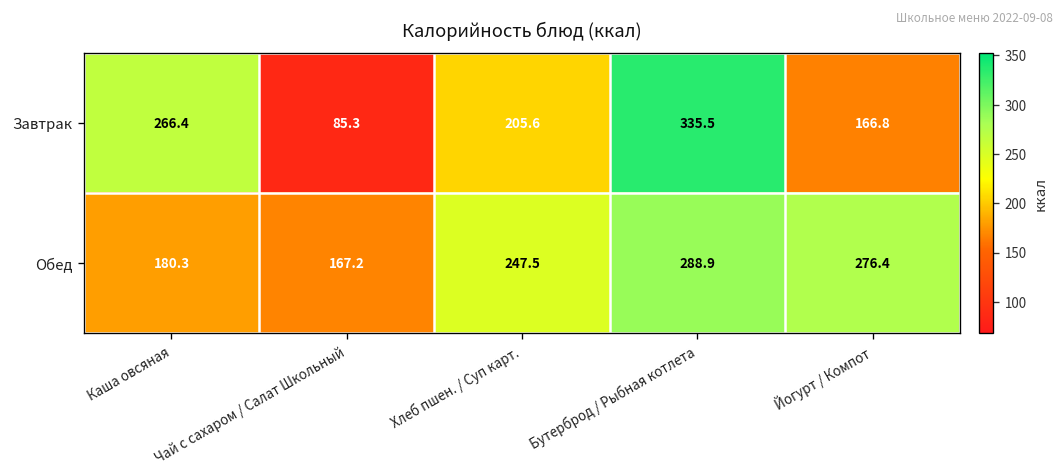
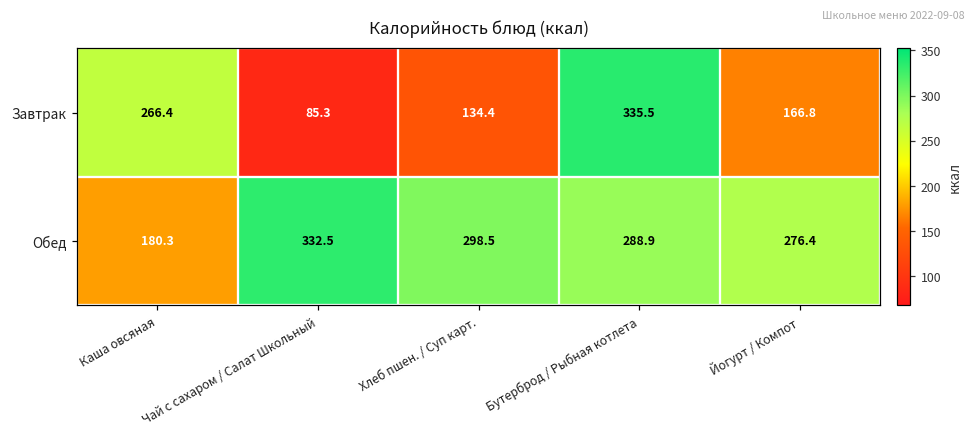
  {
    "Завтрак": {
      "Каша овсяная": 266.4,
      "Чай с сахаром / Салат Школьный": 85.3,
-     "Хлеб пшен. / Суп карт.": 205.6,
+     "Хлеб пшен. / Суп карт.": 134.4,
      "Бутерброд / Рыбная котлета": 335.5,
      "Йогурт / Компот": 166.8
    },
    "Обед": {
      "Каша овсяная": 180.3,
-     "Чай с сахаром / Салат Школьный": 167.2,
-     "Хлеб пшен. / Суп карт.": 247.5,
+     "Чай с сахаром / Салат Школьный": 332.5,
+     "Хлеб пшен. / Суп карт.": 298.5,
      "Бутерброд / Рыбная котлета": 288.9,
      "Йогурт / Компот": 276.4
    }
  }
